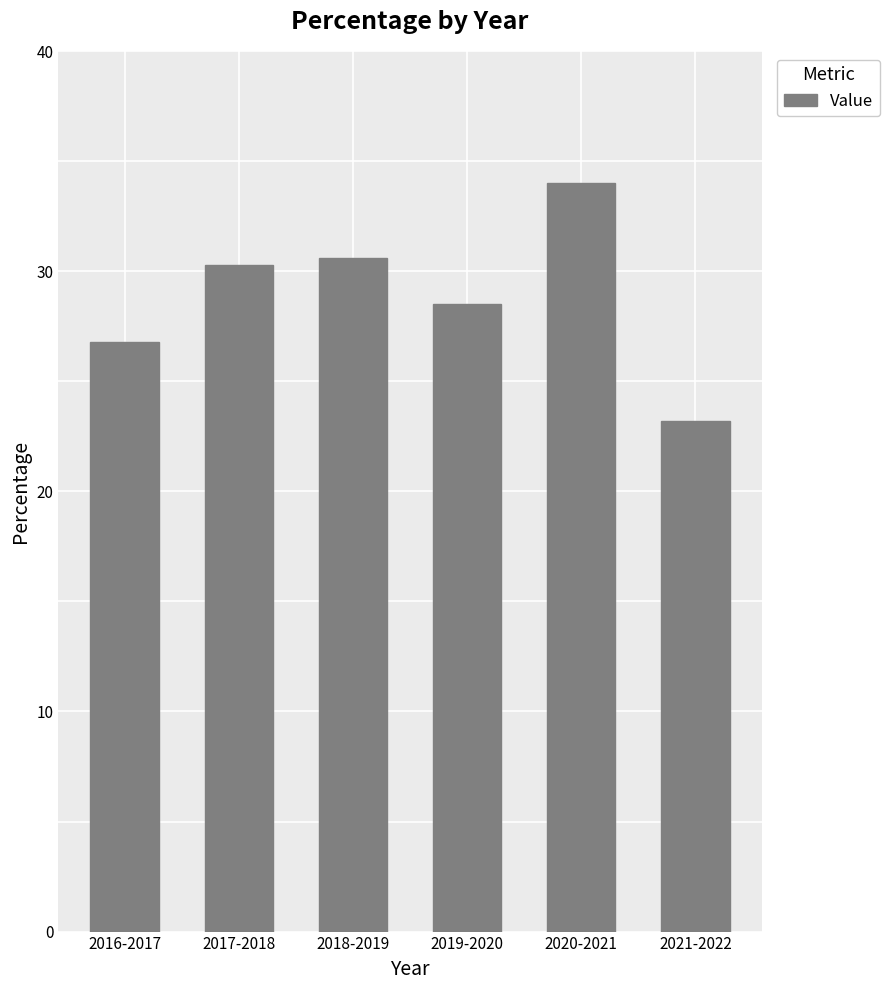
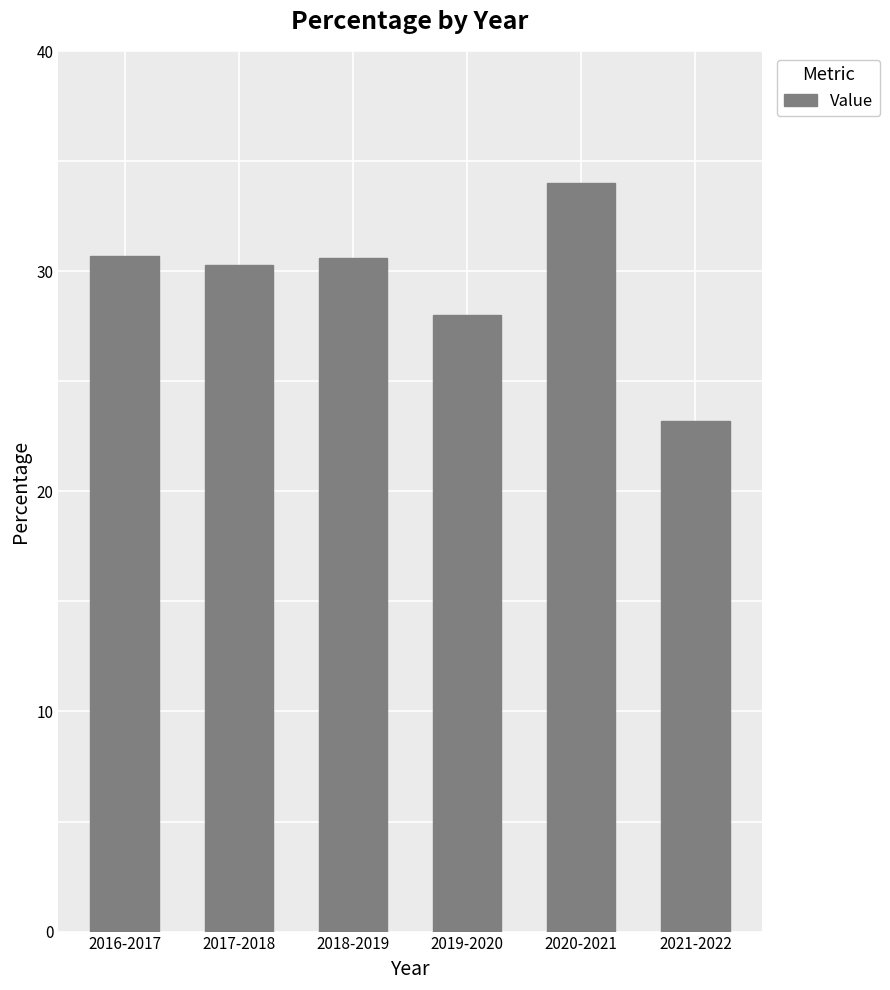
  {
-   "2016-2017": 26.8,
+   "2016-2017": 30.7,
    "2017-2018": 30.3,
    "2018-2019": 30.6,
-   "2019-2020": 28.5,
+   "2019-2020": 28.0,
    "2020-2021": 34.0,
    "2021-2022": 23.2
  }
